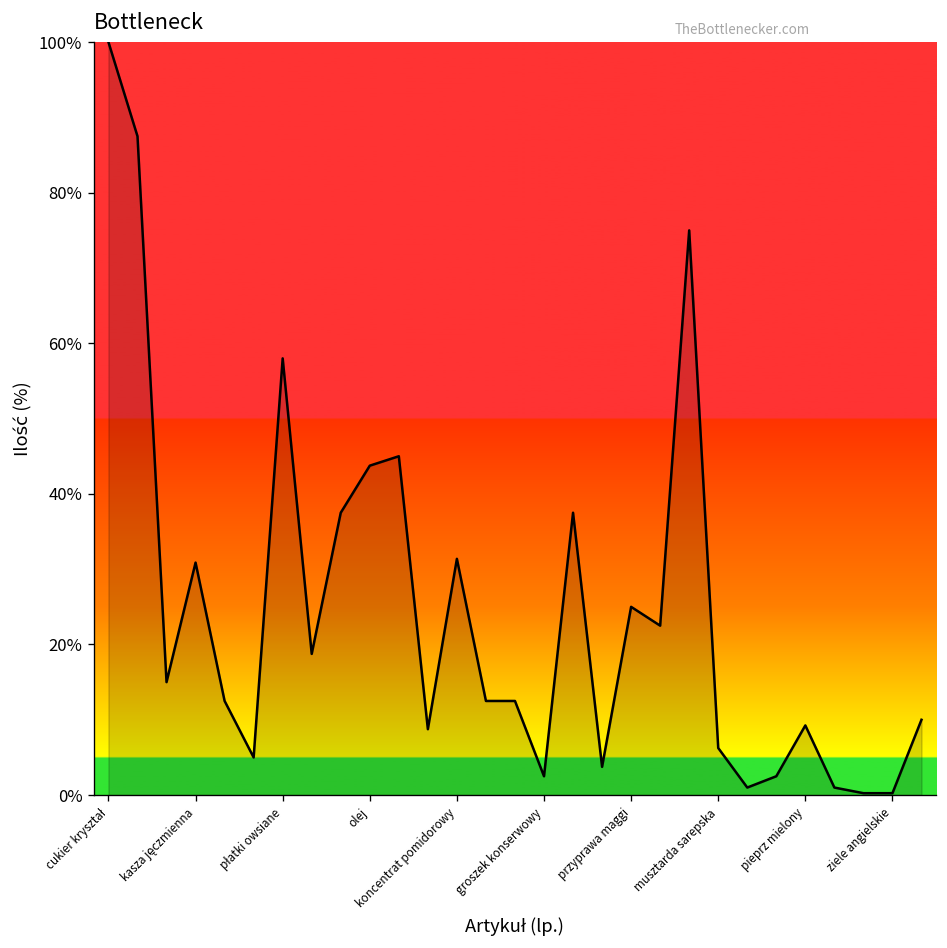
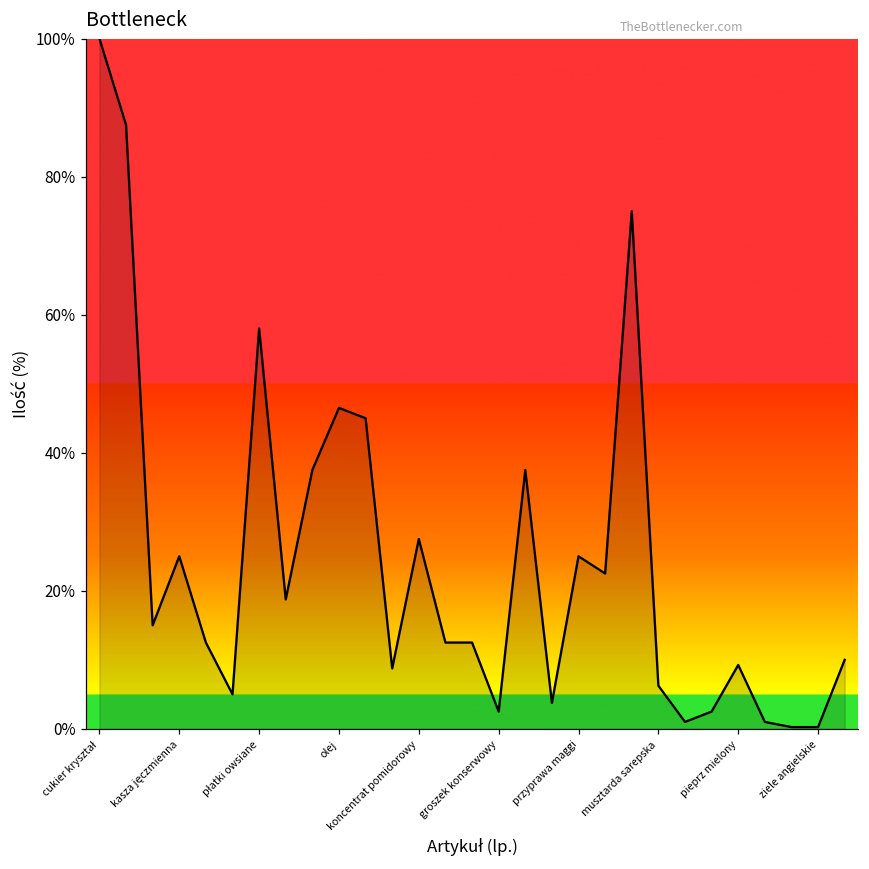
  {
    "cukier kryształ": "100%",
-   "kasza jęczmienna": "31%",
+   "kasza jęczmienna": "25%",
    "płatki owsiane": "58%",
-   "olej": "44%",
-   "koncentrat pomidorowy": "31%",
+   "olej": "47%",
+   "koncentrat pomidorowy": "28%",
    "groszek konserwowy": "3%",
    "przyprawa maggi": "25%",
    "musztarda sarepska": "6%",
    "pieprz mielony": "9%",
    "ziele angielskie": "0%"
  }
